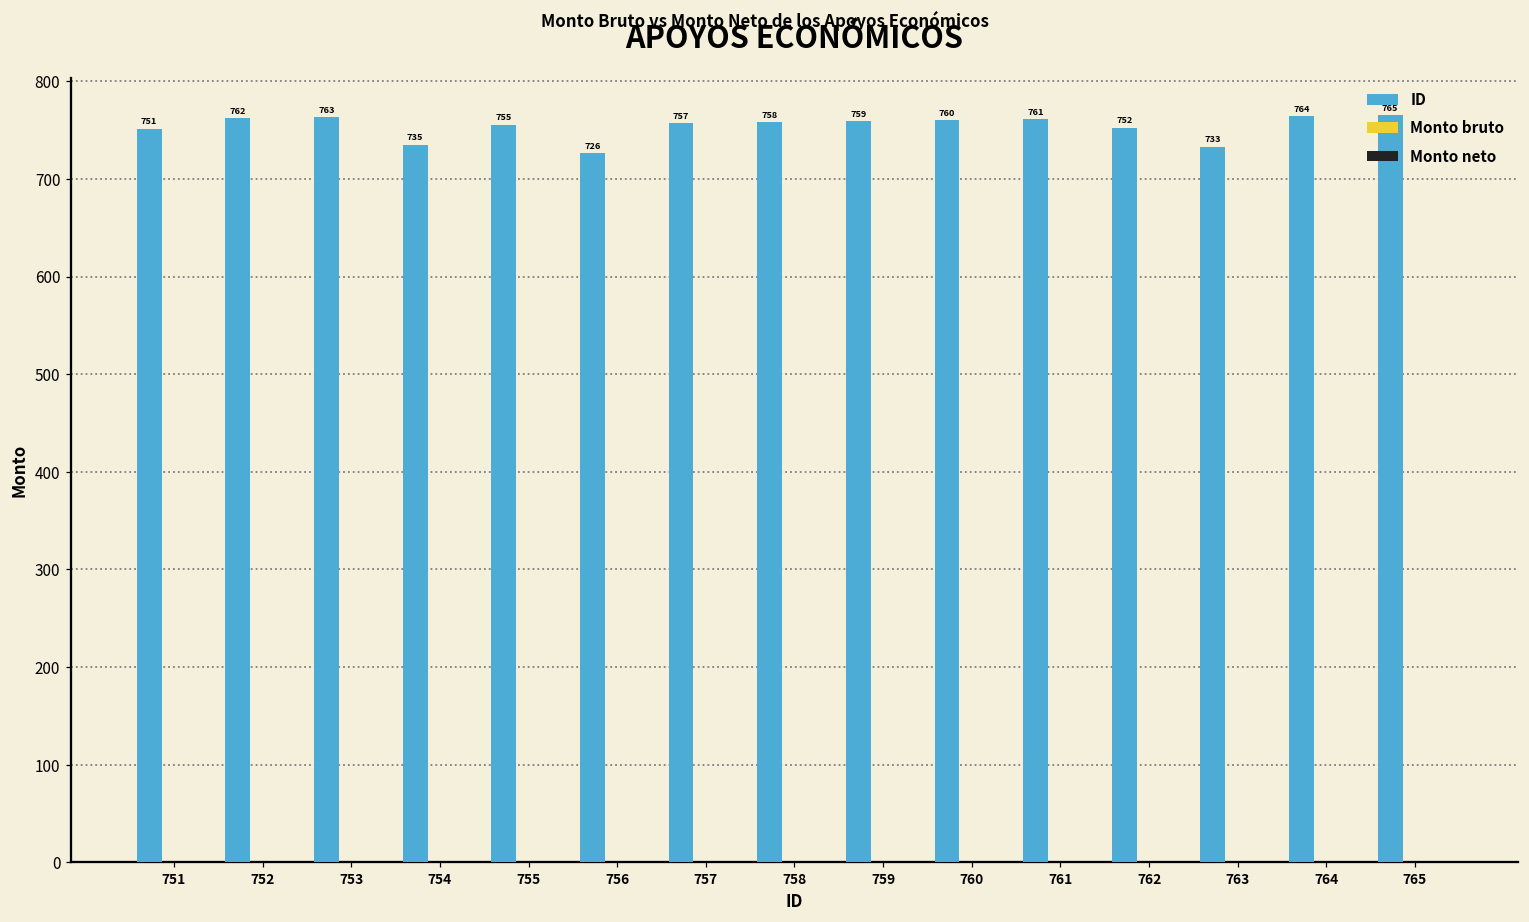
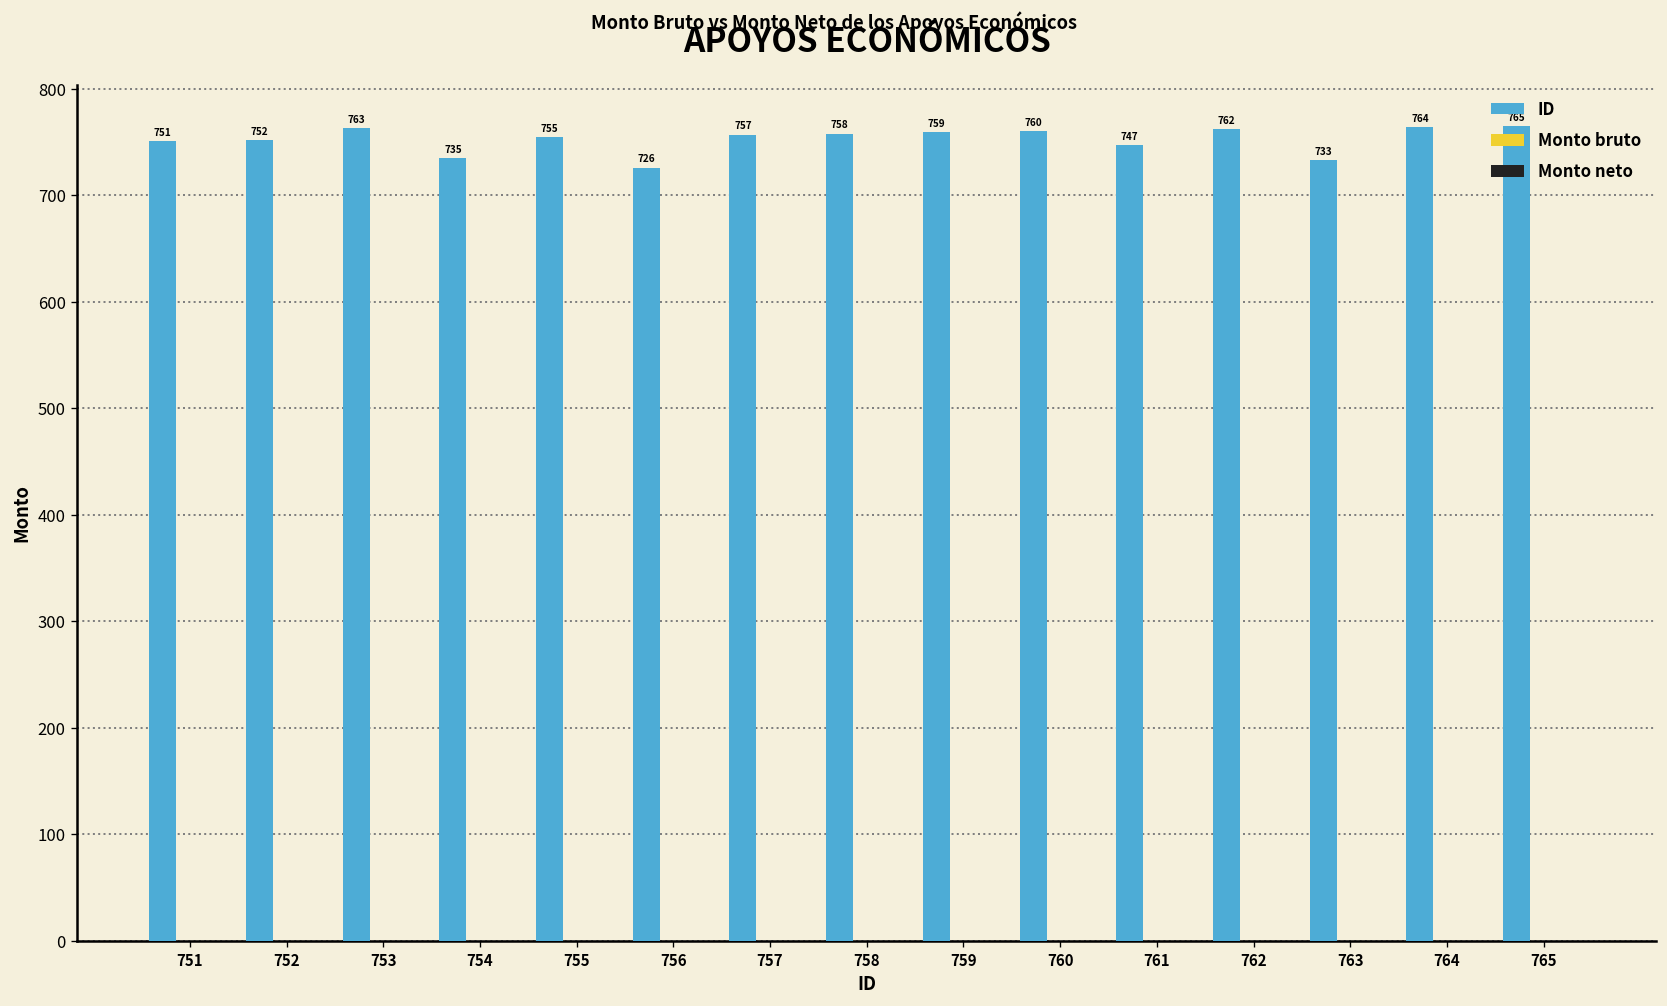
  {
    "ID": {
      "751": 751,
-     "752": 762,
+     "752": 752,
      "753": 763,
      "754": 735,
      "755": 755,
      "756": 726,
      "757": 757,
      "758": 758,
      "759": 759,
      "760": 760,
-     "761": 761,
-     "762": 752,
+     "761": 747,
+     "762": 762,
      "763": 733,
      "764": 764,
      "765": 765
    },
    "Monto bruto": {
      "751": 0,
      "752": 0,
      "753": 0,
      "754": 0,
      "755": 0,
      "756": 0,
      "757": 0,
      "758": 0,
      "759": 0,
      "760": 0,
      "761": 0,
      "762": 0,
      "763": 0,
      "764": 0,
      "765": 0
    },
    "Monto neto": {
      "751": 0,
      "752": 0,
      "753": 0,
      "754": 0,
      "755": 0,
      "756": 0,
      "757": 0,
      "758": 0,
      "759": 0,
      "760": 0,
      "761": 0,
      "762": 0,
      "763": 0,
      "764": 0,
      "765": 0
    }
  }
